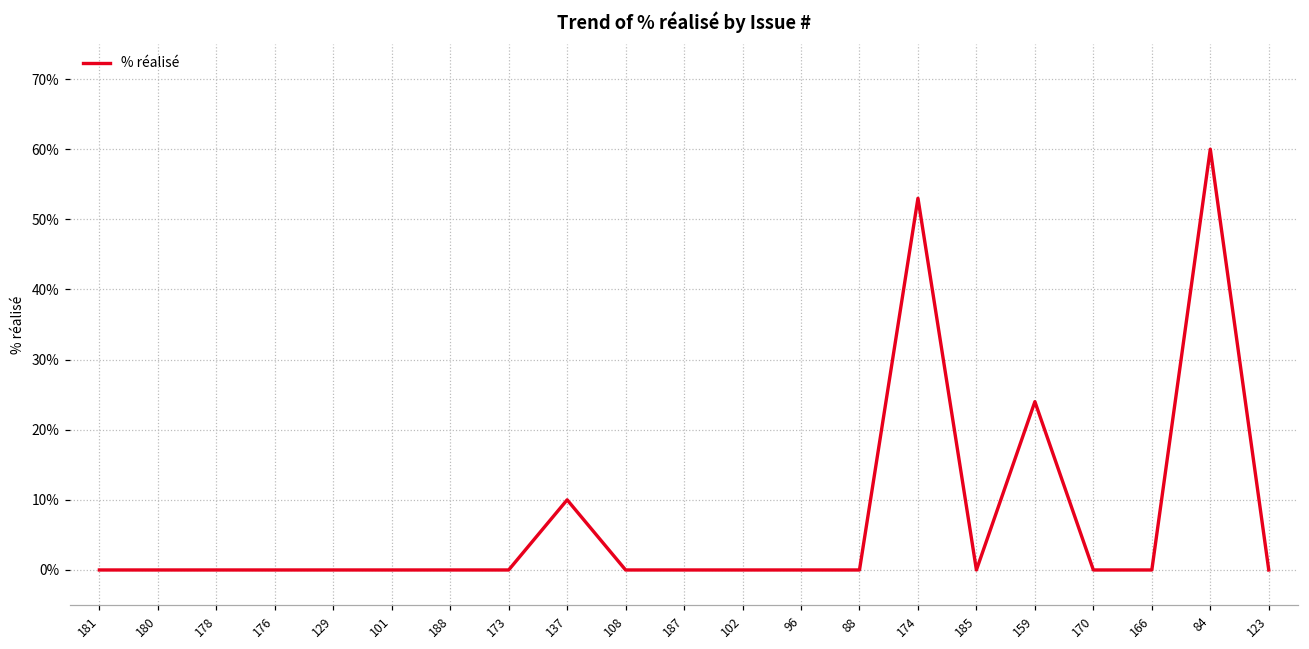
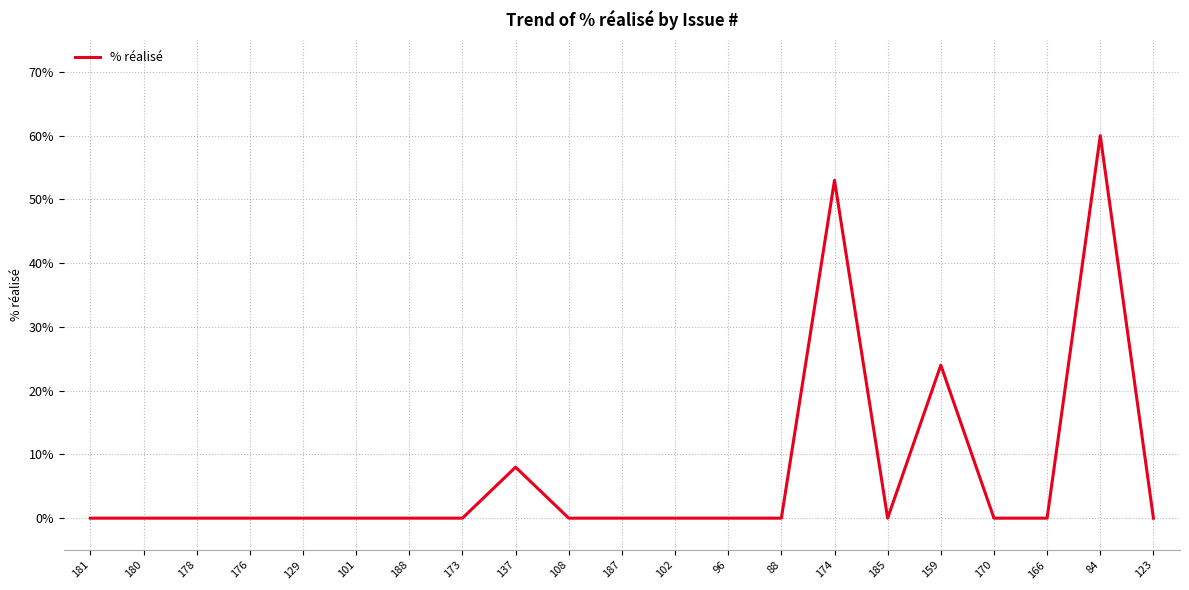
  {
    "181": "0%",
    "180": "0%",
    "178": "0%",
    "176": "0%",
    "129": "0%",
    "101": "0%",
    "188": "0%",
    "173": "0%",
-   "137": "10%",
+   "137": "8%",
    "108": "0%",
    "187": "0%",
    "102": "0%",
    "96": "0%",
    "88": "0%",
    "174": "53%",
    "185": "0%",
    "159": "24%",
    "170": "0%",
    "166": "0%",
    "84": "60%",
    "123": "0%"
  }
